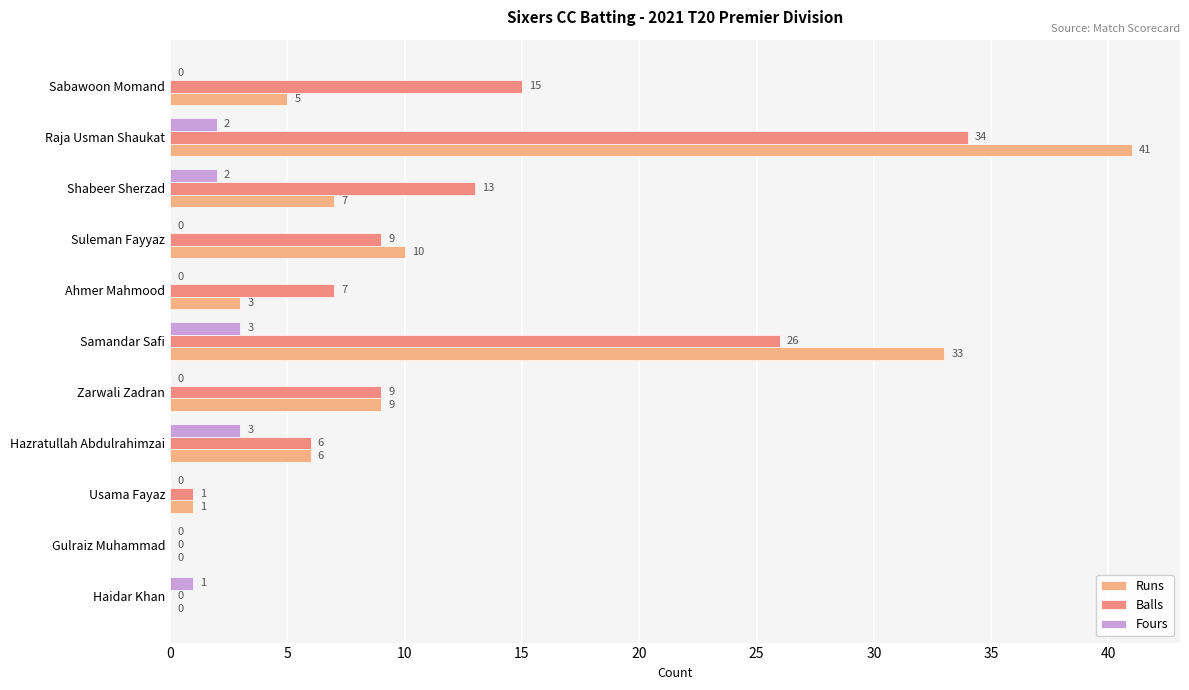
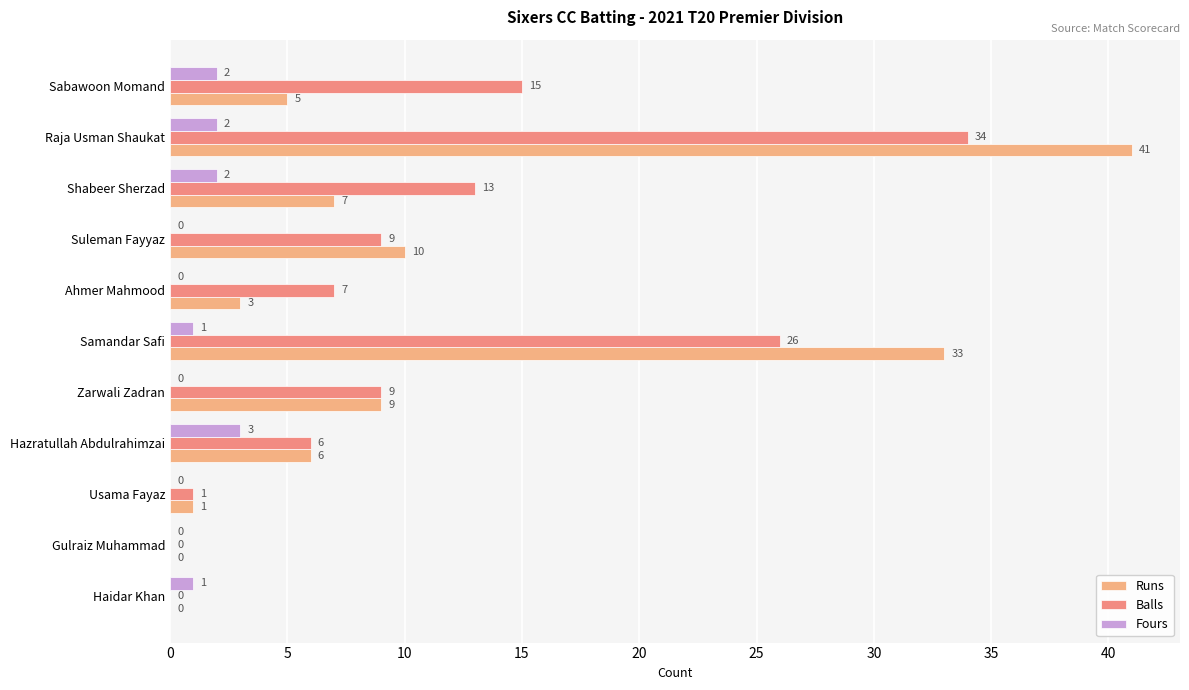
  {
    "Fours": {
-     "Sabawoon Momand": 0,
+     "Sabawoon Momand": 2,
      "Raja Usman Shaukat": 2,
      "Shabeer Sherzad": 2,
      "Suleman Fayyaz": 0,
      "Ahmer Mahmood": 0,
-     "Samandar Safi": 3,
+     "Samandar Safi": 1,
      "Zarwali Zadran": 0,
      "Hazratullah Abdulrahimzai": 3,
      "Usama Fayaz": 0,
      "Gulraiz Muhammad": 0,
      "Haidar Khan": 1
    }
  }
